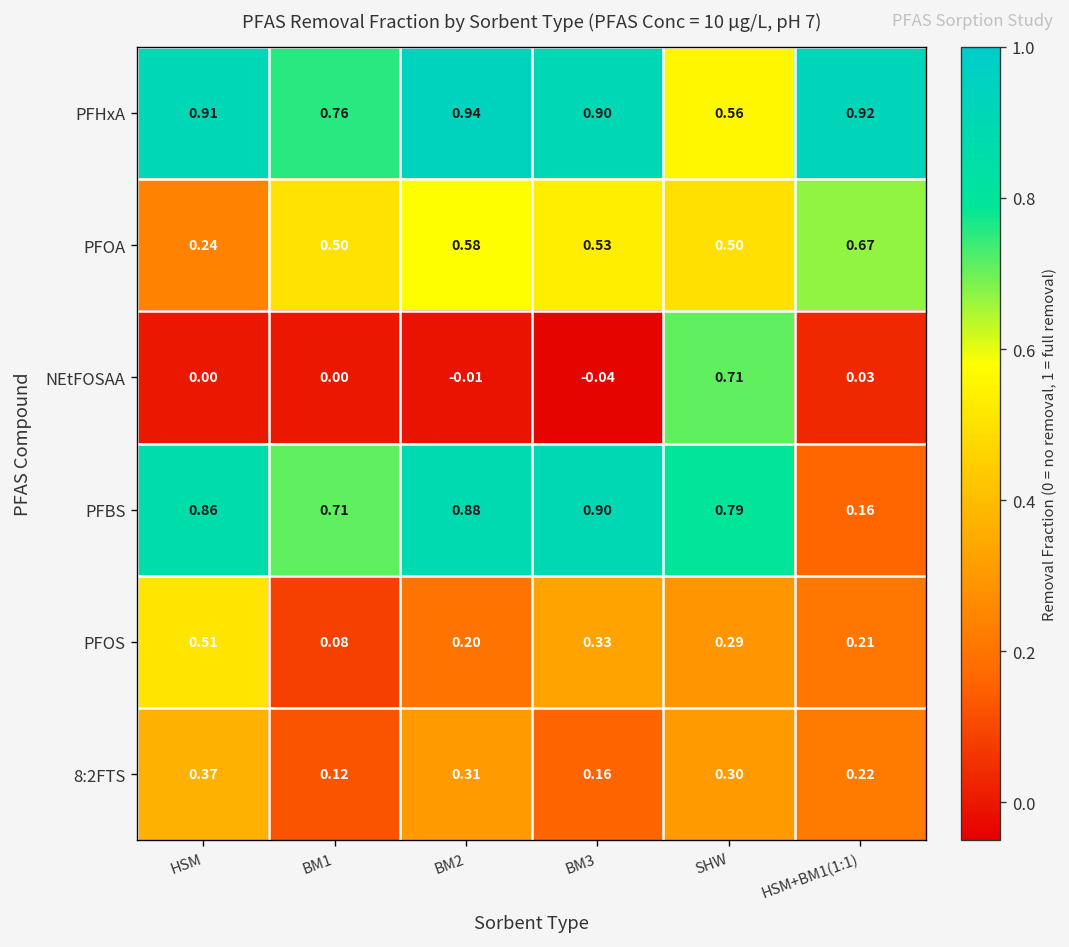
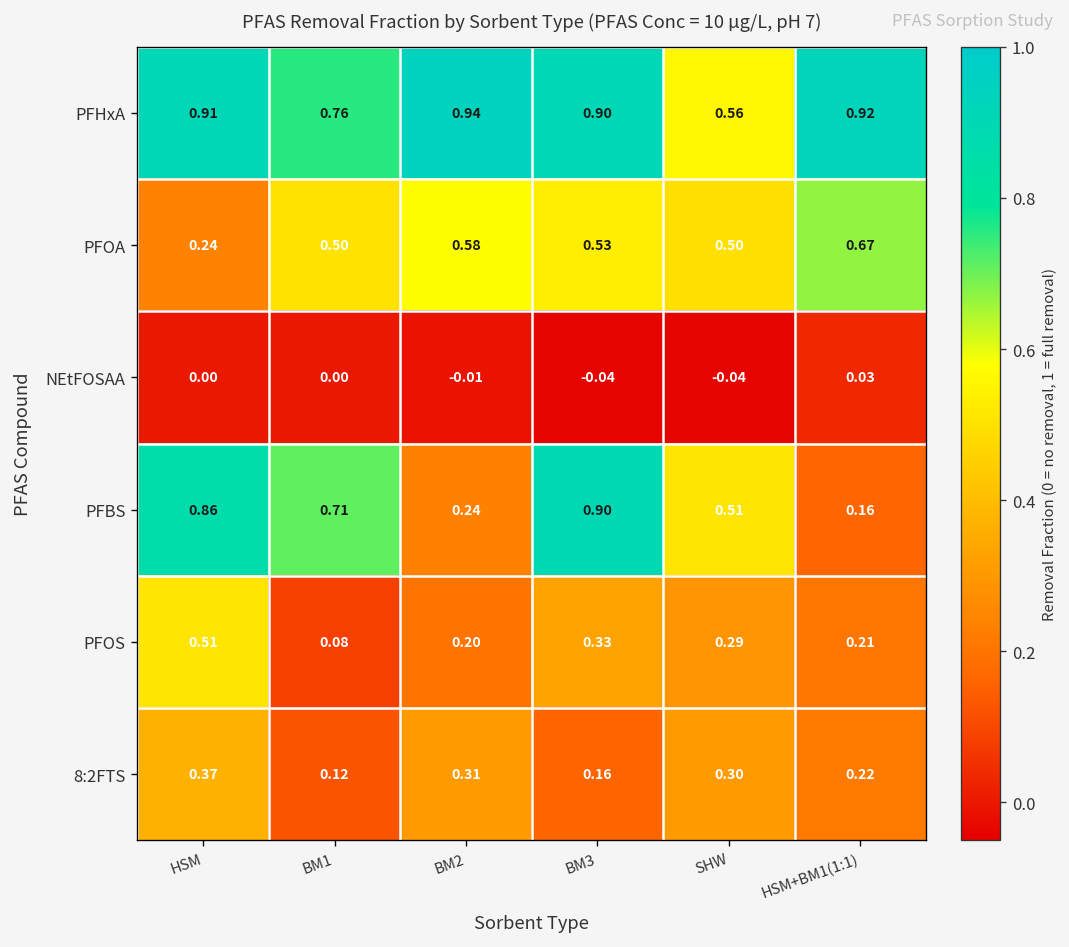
  {
    "PFHxA": {
      "HSM": 0.91,
      "BM1": 0.76,
      "BM2": 0.94,
      "BM3": 0.90,
      "SHW": 0.56,
      "HSM+BM1(1:1)": 0.92
    },
    "PFOA": {
      "HSM": 0.24,
      "BM1": 0.50,
      "BM2": 0.58,
      "BM3": 0.53,
      "SHW": 0.50,
      "HSM+BM1(1:1)": 0.67
    },
    "NEtFOSAA": {
      "HSM": 0.00,
      "BM1": 0.00,
      "BM2": -0.01,
      "BM3": -0.04,
-     "SHW": 0.71,
+     "SHW": -0.04,
      "HSM+BM1(1:1)": 0.03
    },
    "PFBS": {
      "HSM": 0.86,
      "BM1": 0.71,
-     "BM2": 0.88,
+     "BM2": 0.24,
      "BM3": 0.90,
-     "SHW": 0.79,
+     "SHW": 0.51,
      "HSM+BM1(1:1)": 0.16
    },
    "PFOS": {
      "HSM": 0.51,
      "BM1": 0.08,
      "BM2": 0.20,
      "BM3": 0.33,
      "SHW": 0.29,
      "HSM+BM1(1:1)": 0.21
    },
    "8:2FTS": {
      "HSM": 0.37,
      "BM1": 0.12,
      "BM2": 0.31,
      "BM3": 0.16,
      "SHW": 0.30,
      "HSM+BM1(1:1)": 0.22
    }
  }
